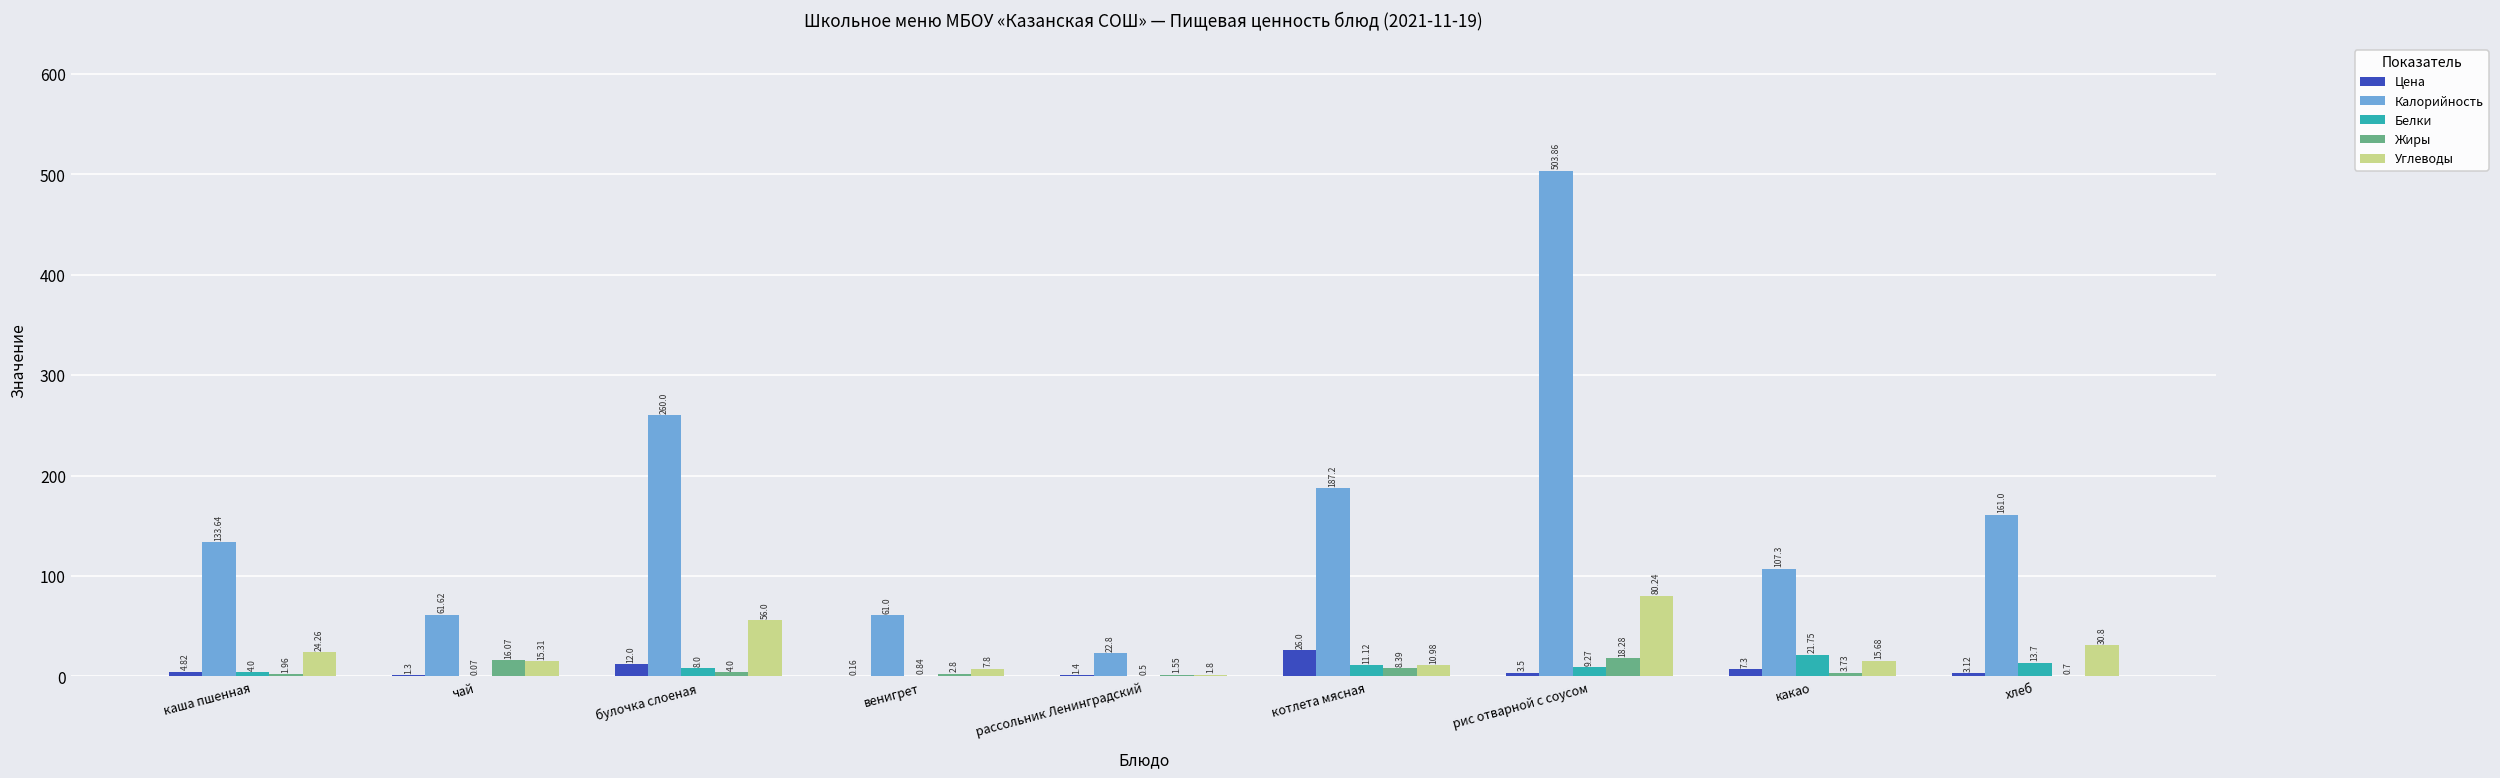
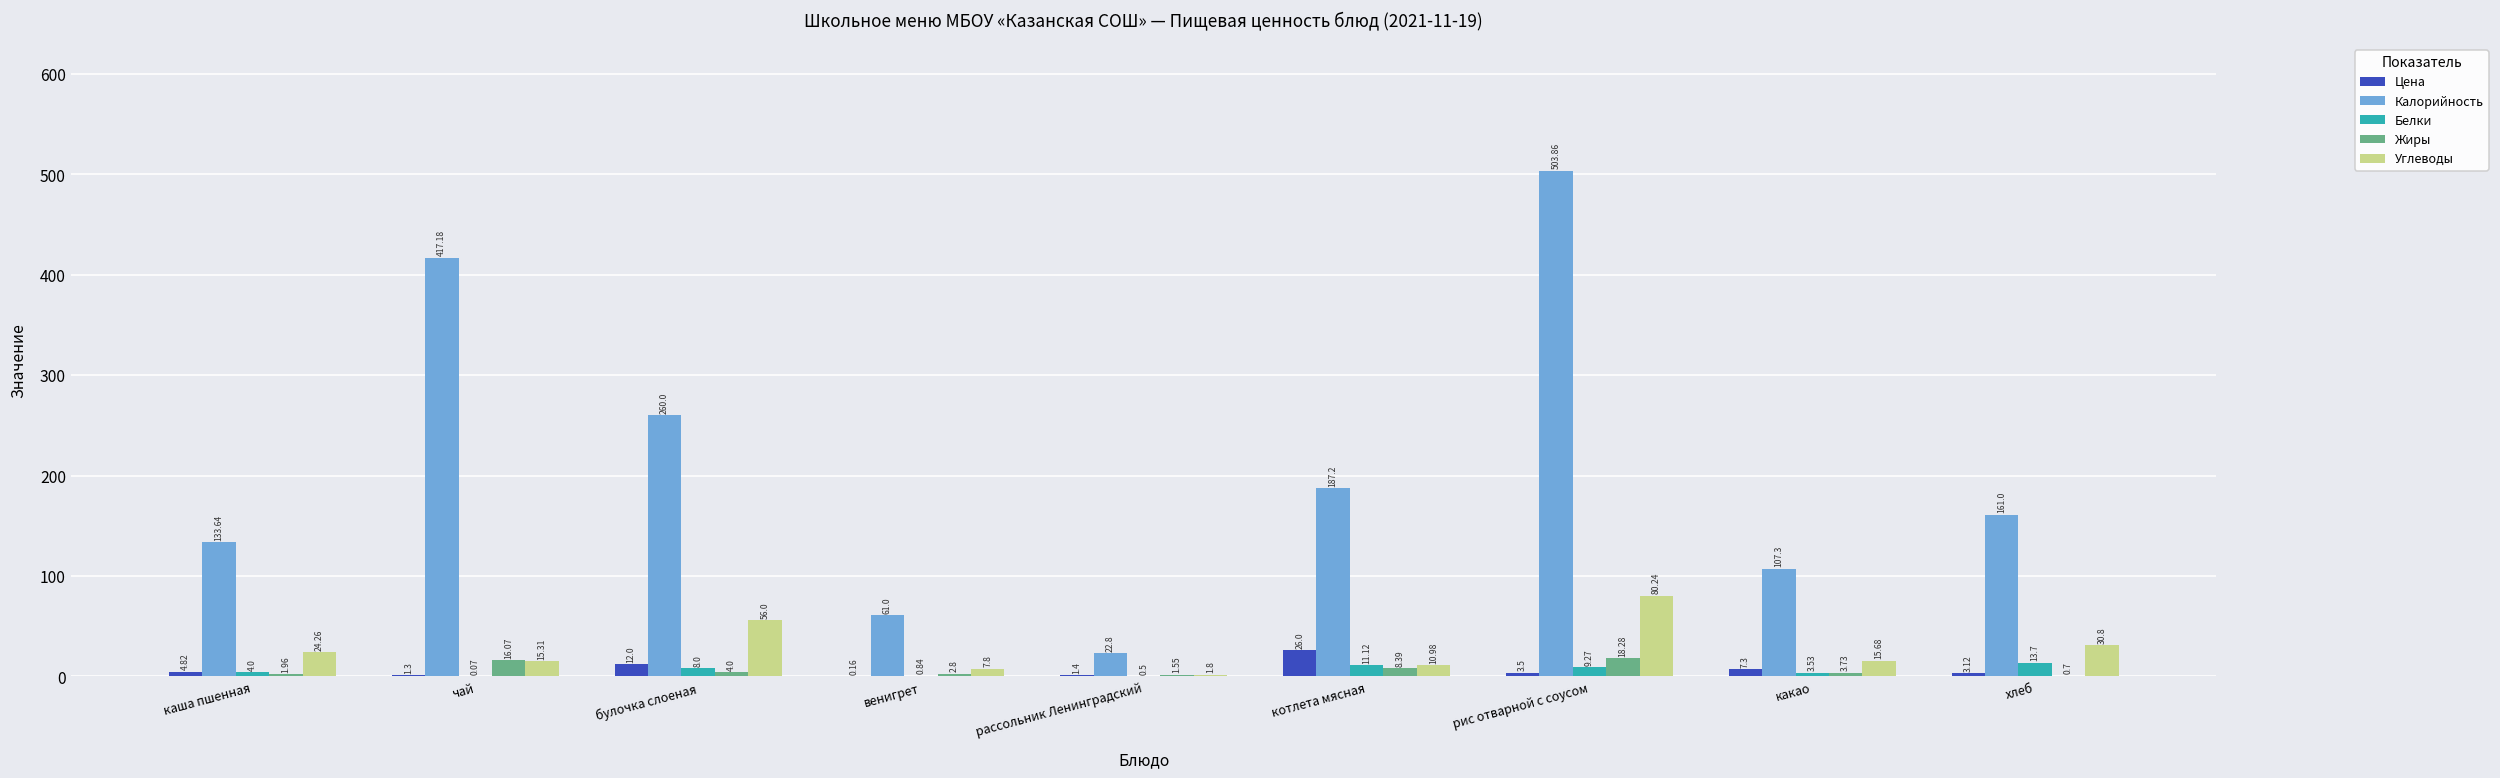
  {
    "Цена": {
      "каша пшенная": 4.82,
      "чай": 1.3,
      "булочка слоеная": 12.0,
      "венигрет": 0.16,
      "рассольник Ленинградский": 1.4,
      "котлета мясная": 26.0,
      "рис отварной с соусом": 3.5,
      "какао": 7.3,
      "хлеб": 3.12
    },
    "Калорийность": {
      "каша пшенная": 133.64,
-     "чай": 61.62,
+     "чай": 417.18,
      "булочка слоеная": 260.0,
      "венигрет": 61.0,
      "рассольник Ленинградский": 22.8,
      "котлета мясная": 187.2,
      "рис отварной с соусом": 503.86,
      "какао": 107.3,
      "хлеб": 161.0
    },
    "Белки": {
      "каша пшенная": 4.0,
      "чай": 0.07,
      "булочка слоеная": 8.0,
      "венигрет": 0.84,
      "рассольник Ленинградский": 0.5,
      "котлета мясная": 11.12,
      "рис отварной с соусом": 9.27,
-     "какао": 21.75,
+     "какао": 3.53,
      "хлеб": 13.7
    },
    "Жиры": {
      "каша пшенная": 1.96,
      "чай": 16.07,
      "булочка слоеная": 4.0,
      "венигрет": 2.8,
      "рассольник Ленинградский": 1.55,
      "котлета мясная": 8.39,
      "рис отварной с соусом": 18.28,
      "какао": 3.73,
      "хлеб": 0.7
    },
    "Углеводы": {
      "каша пшенная": 24.26,
      "чай": 15.31,
      "булочка слоеная": 56.0,
      "венигрет": 7.8,
      "рассольник Ленинградский": 1.8,
      "котлета мясная": 10.98,
      "рис отварной с соусом": 80.24,
      "какао": 15.68,
      "хлеб": 30.8
    }
  }
